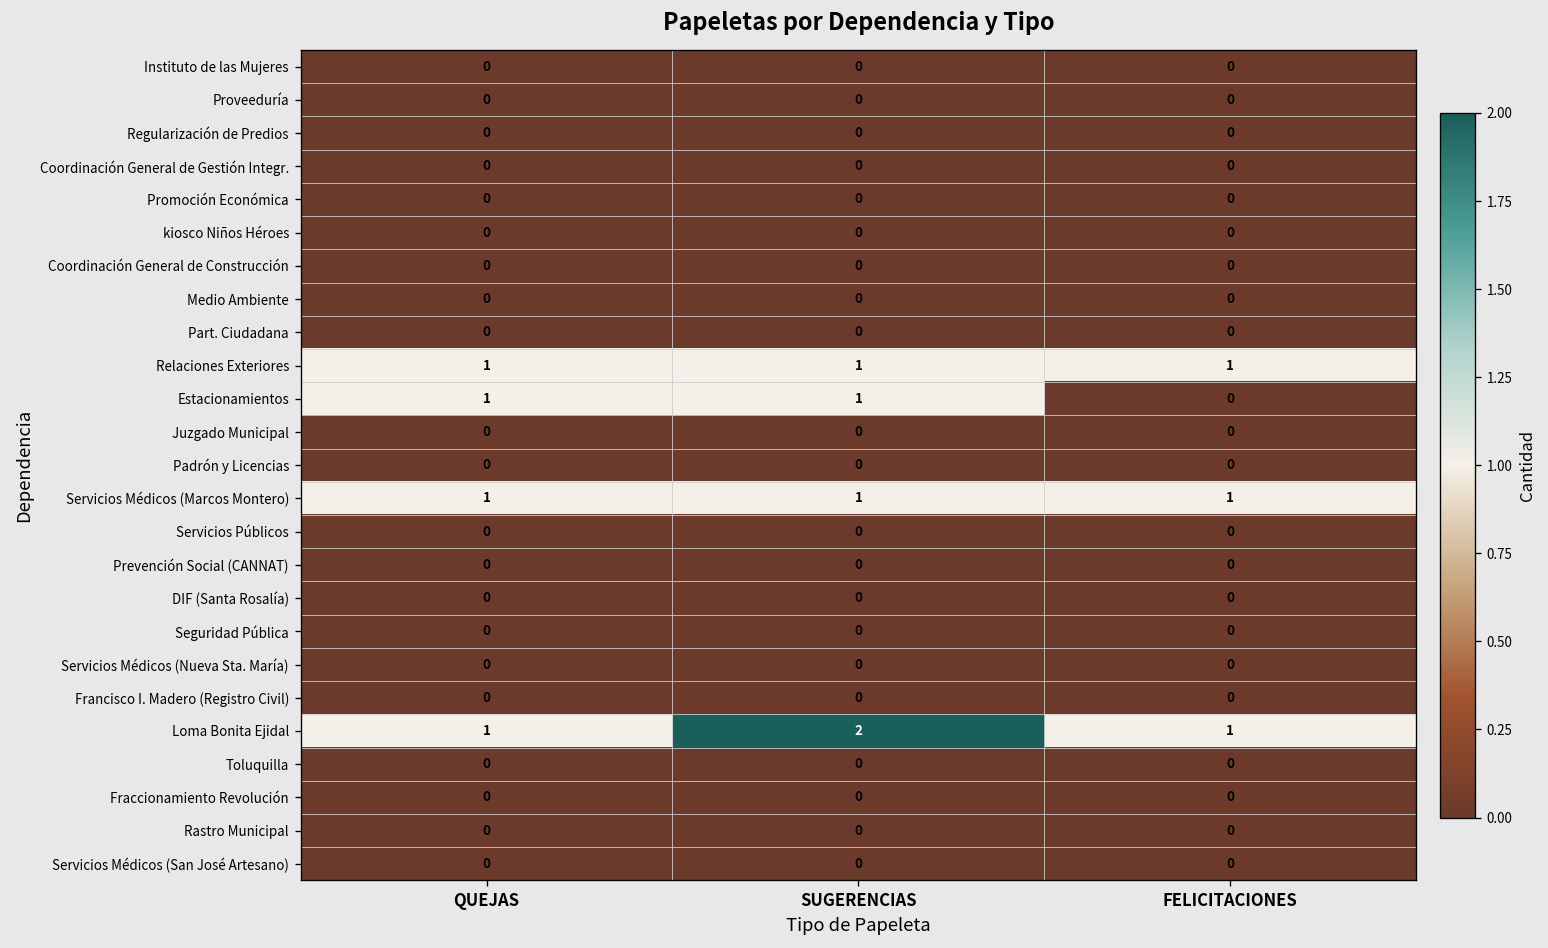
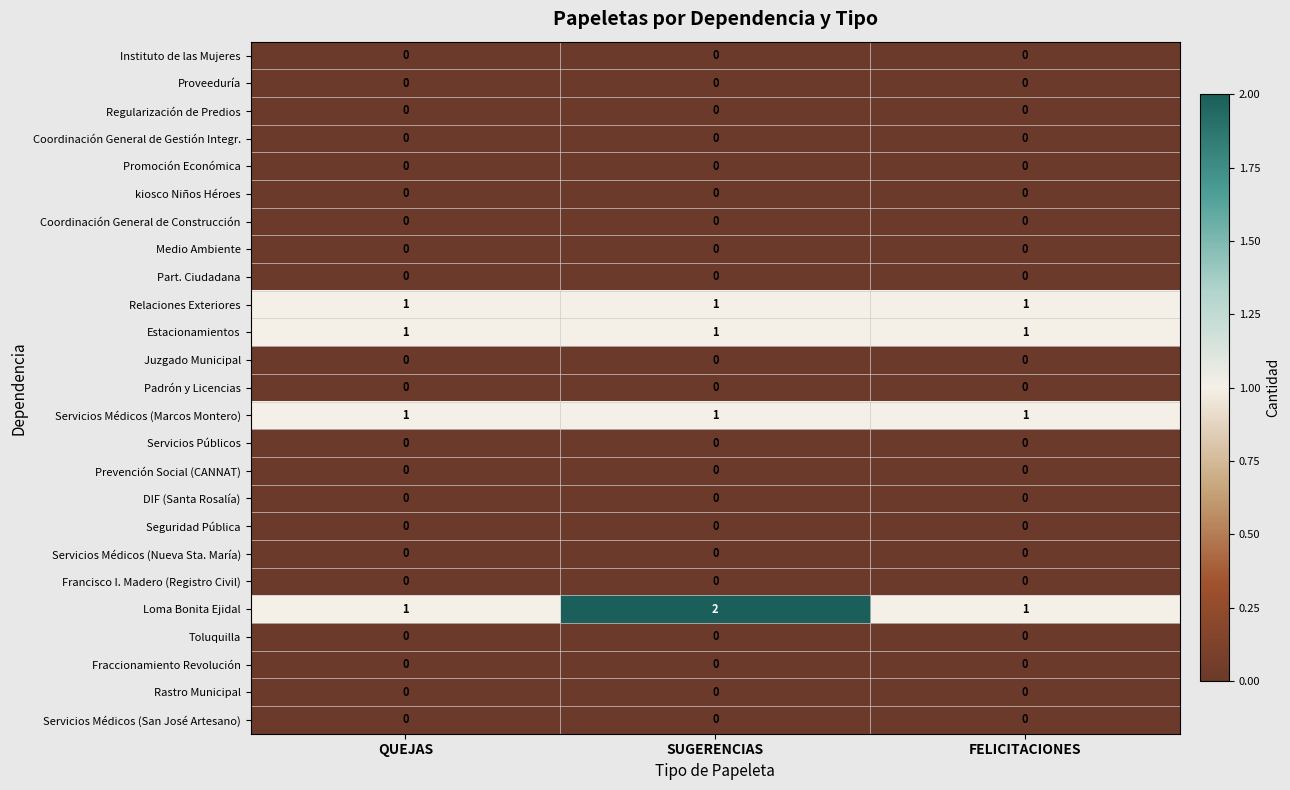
  {
    "Instituto de las Mujeres": {
      "QUEJAS": 0,
      "SUGERENCIAS": 0,
      "FELICITACIONES": 0
    },
    "Proveeduría": {
      "QUEJAS": 0,
      "SUGERENCIAS": 0,
      "FELICITACIONES": 0
    },
    "Regularización de Predios": {
      "QUEJAS": 0,
      "SUGERENCIAS": 0,
      "FELICITACIONES": 0
    },
    "Coordinación General de Gestión Integr.": {
      "QUEJAS": 0,
      "SUGERENCIAS": 0,
      "FELICITACIONES": 0
    },
    "Promoción Económica": {
      "QUEJAS": 0,
      "SUGERENCIAS": 0,
      "FELICITACIONES": 0
    },
    "kiosco Niños Héroes": {
      "QUEJAS": 0,
      "SUGERENCIAS": 0,
      "FELICITACIONES": 0
    },
    "Coordinación General de Construcción": {
      "QUEJAS": 0,
      "SUGERENCIAS": 0,
      "FELICITACIONES": 0
    },
    "Medio Ambiente": {
      "QUEJAS": 0,
      "SUGERENCIAS": 0,
      "FELICITACIONES": 0
    },
    "Part. Ciudadana": {
      "QUEJAS": 0,
      "SUGERENCIAS": 0,
      "FELICITACIONES": 0
    },
    "Relaciones Exteriores": {
      "QUEJAS": 1,
      "SUGERENCIAS": 1,
      "FELICITACIONES": 1
    },
    "Estacionamientos": {
      "QUEJAS": 1,
      "SUGERENCIAS": 1,
-     "FELICITACIONES": 0
+     "FELICITACIONES": 1
    },
    "Juzgado Municipal": {
      "QUEJAS": 0,
      "SUGERENCIAS": 0,
      "FELICITACIONES": 0
    },
    "Padrón y Licencias": {
      "QUEJAS": 0,
      "SUGERENCIAS": 0,
      "FELICITACIONES": 0
    },
    "Servicios Médicos (Marcos Montero)": {
      "QUEJAS": 1,
      "SUGERENCIAS": 1,
      "FELICITACIONES": 1
    },
    "Servicios Públicos": {
      "QUEJAS": 0,
      "SUGERENCIAS": 0,
      "FELICITACIONES": 0
    },
    "Prevención Social (CANNAT)": {
      "QUEJAS": 0,
      "SUGERENCIAS": 0,
      "FELICITACIONES": 0
    },
    "DIF (Santa Rosalía)": {
      "QUEJAS": 0,
      "SUGERENCIAS": 0,
      "FELICITACIONES": 0
    },
    "Seguridad Pública": {
      "QUEJAS": 0,
      "SUGERENCIAS": 0,
      "FELICITACIONES": 0
    },
    "Servicios Médicos (Nueva Sta. María)": {
      "QUEJAS": 0,
      "SUGERENCIAS": 0,
      "FELICITACIONES": 0
    },
    "Francisco I. Madero (Registro Civil)": {
      "QUEJAS": 0,
      "SUGERENCIAS": 0,
      "FELICITACIONES": 0
    },
    "Loma Bonita Ejidal": {
      "QUEJAS": 1,
      "SUGERENCIAS": 2,
      "FELICITACIONES": 1
    },
    "Toluquilla": {
      "QUEJAS": 0,
      "SUGERENCIAS": 0,
      "FELICITACIONES": 0
    },
    "Fraccionamiento Revolución": {
      "QUEJAS": 0,
      "SUGERENCIAS": 0,
      "FELICITACIONES": 0
    },
    "Rastro Municipal": {
      "QUEJAS": 0,
      "SUGERENCIAS": 0,
      "FELICITACIONES": 0
    },
    "Servicios Médicos (San José Artesano)": {
      "QUEJAS": 0,
      "SUGERENCIAS": 0,
      "FELICITACIONES": 0
    }
  }
